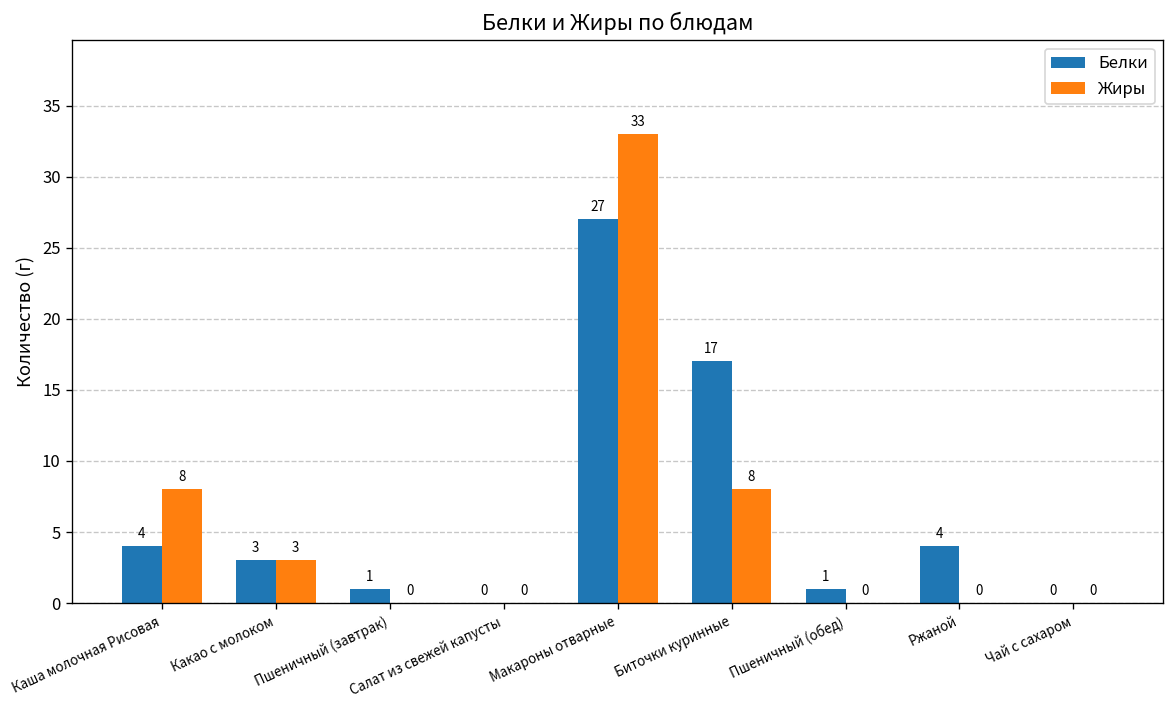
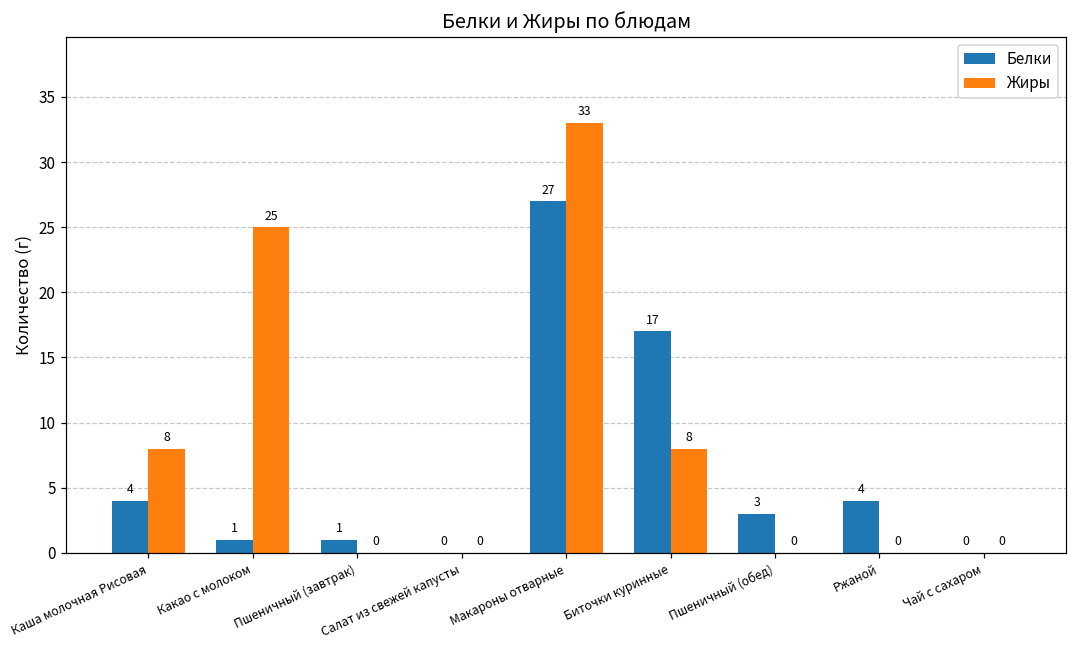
  {
    "Белки": {
      "Каша молочная Рисовая": 4,
-     "Какао с молоком": 3,
+     "Какао с молоком": 1,
      "Пшеничный (завтрак)": 1,
      "Салат из свежей капусты": 0,
      "Макароны отварные": 27,
      "Биточки куринные": 17,
-     "Пшеничный (обед)": 1,
+     "Пшеничный (обед)": 3,
      "Ржаной": 4,
      "Чай с сахаром": 0
    },
    "Жиры": {
      "Каша молочная Рисовая": 8,
-     "Какао с молоком": 3,
+     "Какао с молоком": 25,
      "Пшеничный (завтрак)": 0,
      "Салат из свежей капусты": 0,
      "Макароны отварные": 33,
      "Биточки куринные": 8,
      "Пшеничный (обед)": 0,
      "Ржаной": 0,
      "Чай с сахаром": 0
    }
  }
